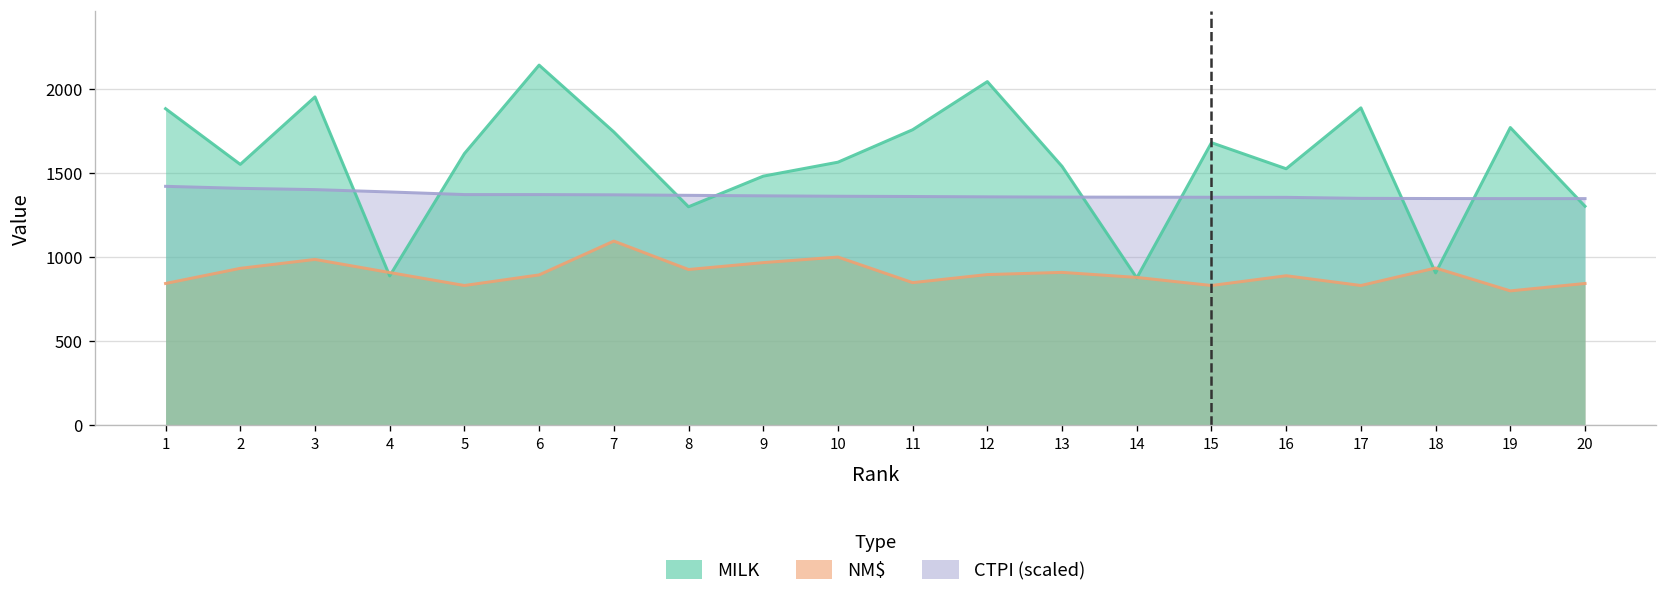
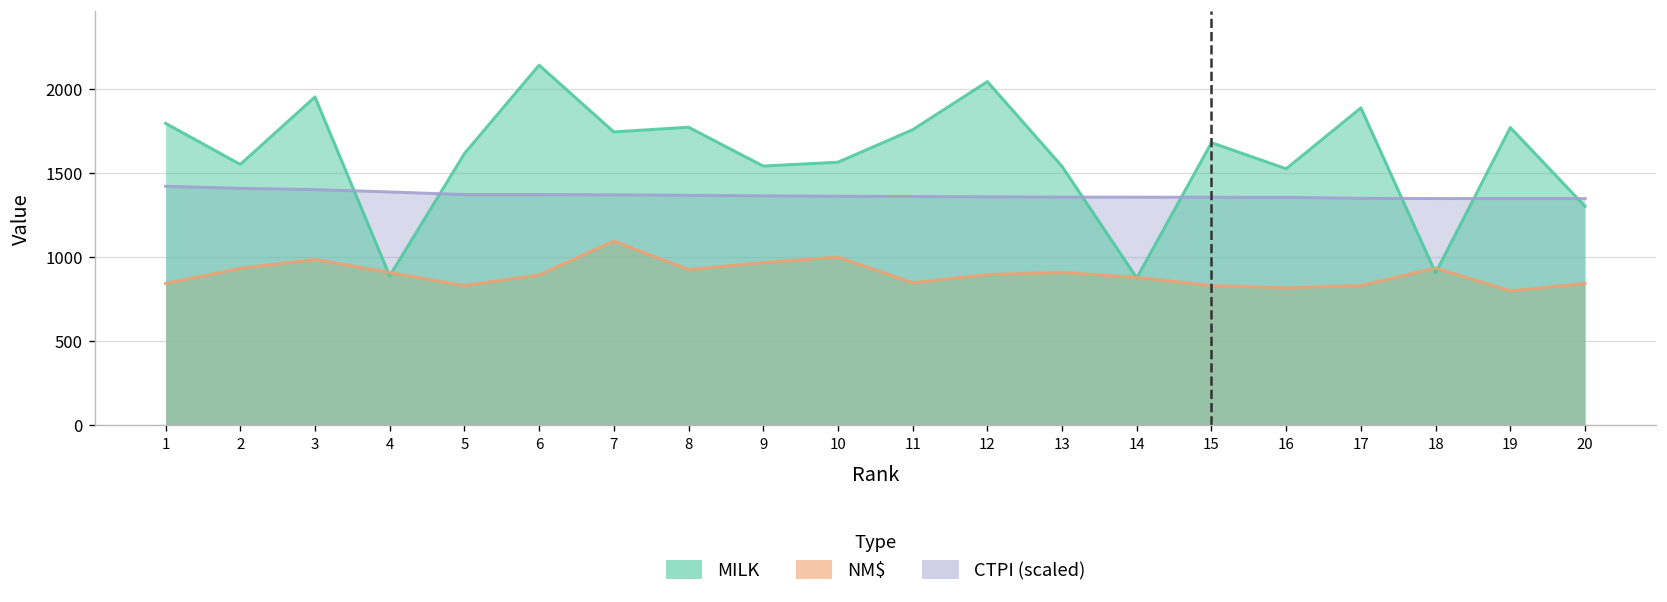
  {
    "CTPI (scaled)": {
      "1": 1420,
      "2": 1410,
      "3": 1400,
      "4": 1390,
      "5": 1370,
      "6": 1370,
      "7": 1370,
      "8": 1370,
      "9": 1360,
      "10": 1360,
      "11": 1360,
      "12": 1360,
      "13": 1360,
      "14": 1360,
      "15": 1350,
      "16": 1350,
      "17": 1350,
      "18": 1350,
      "19": 1350,
      "20": 1350
    },
    "NM$": {
      "1": 840,
      "2": 930,
      "3": 990,
      "4": 910,
      "5": 830,
      "6": 890,
      "7": 1090,
      "8": 930,
      "9": 970,
      "10": 1000,
      "11": 850,
      "12": 900,
      "13": 910,
      "15": 830,
-     "16": 890,
+     "16": 820,
      "17": 830,
      "18": 930,
      "19": 800,
      "20": 840
    },
    "MILK": {
-     "1": 1880,
+     "1": 1790,
      "2": 1550,
      "3": 1950,
      "4": 890,
      "5": 1610,
      "6": 2140,
      "7": 1740,
-     "8": 1300,
-     "9": 1480,
+     "8": 1770,
+     "9": 1540,
      "10": 1560,
      "11": 1760,
      "12": 2040,
      "13": 1540,
      "15": 1680,
      "16": 1520,
      "17": 1890,
      "18": 910,
      "19": 1770,
      "20": 1300
    }
  }
